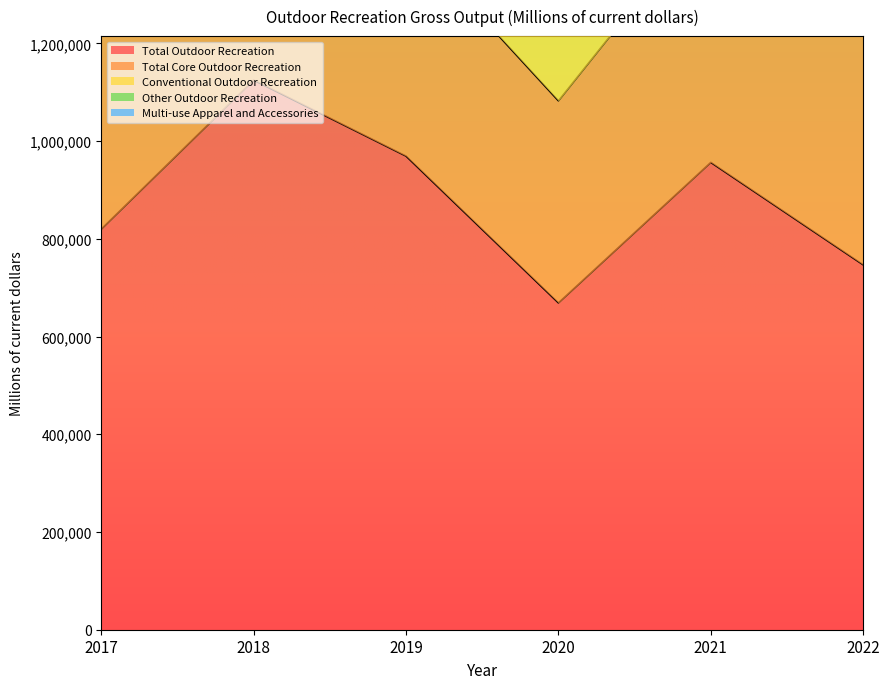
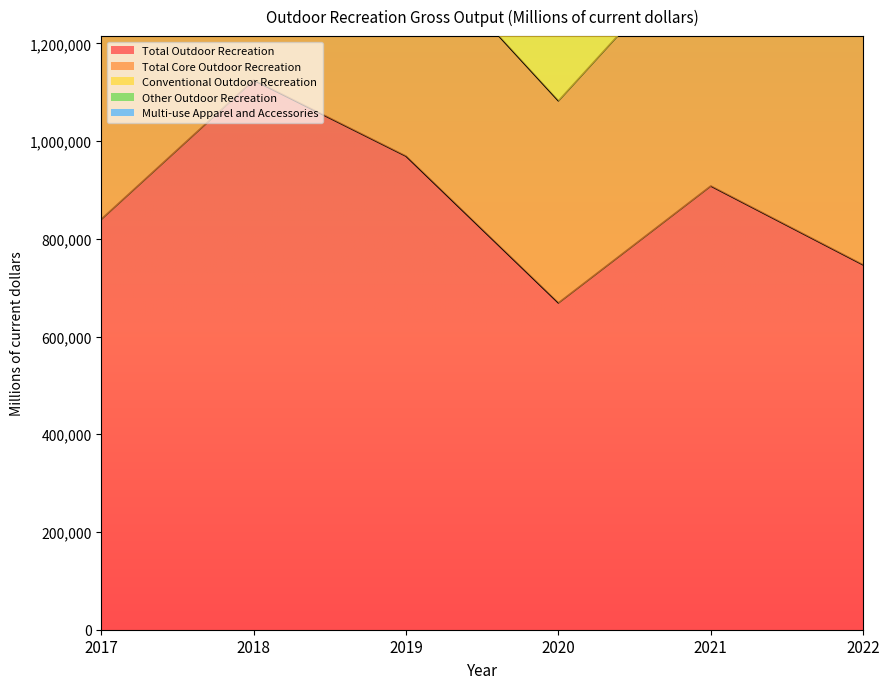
  {
    "Total Outdoor Recreation": {
-     "2017": "820,000",
+     "2017": "840,000",
      "2019": "970,000",
      "2020": "670,000",
-     "2021": "960,000",
+     "2021": "910,000",
      "2022": "750,000"
    },
    "Total Core Outdoor Recreation": {
      "2020": "410,000"
    }
  }
